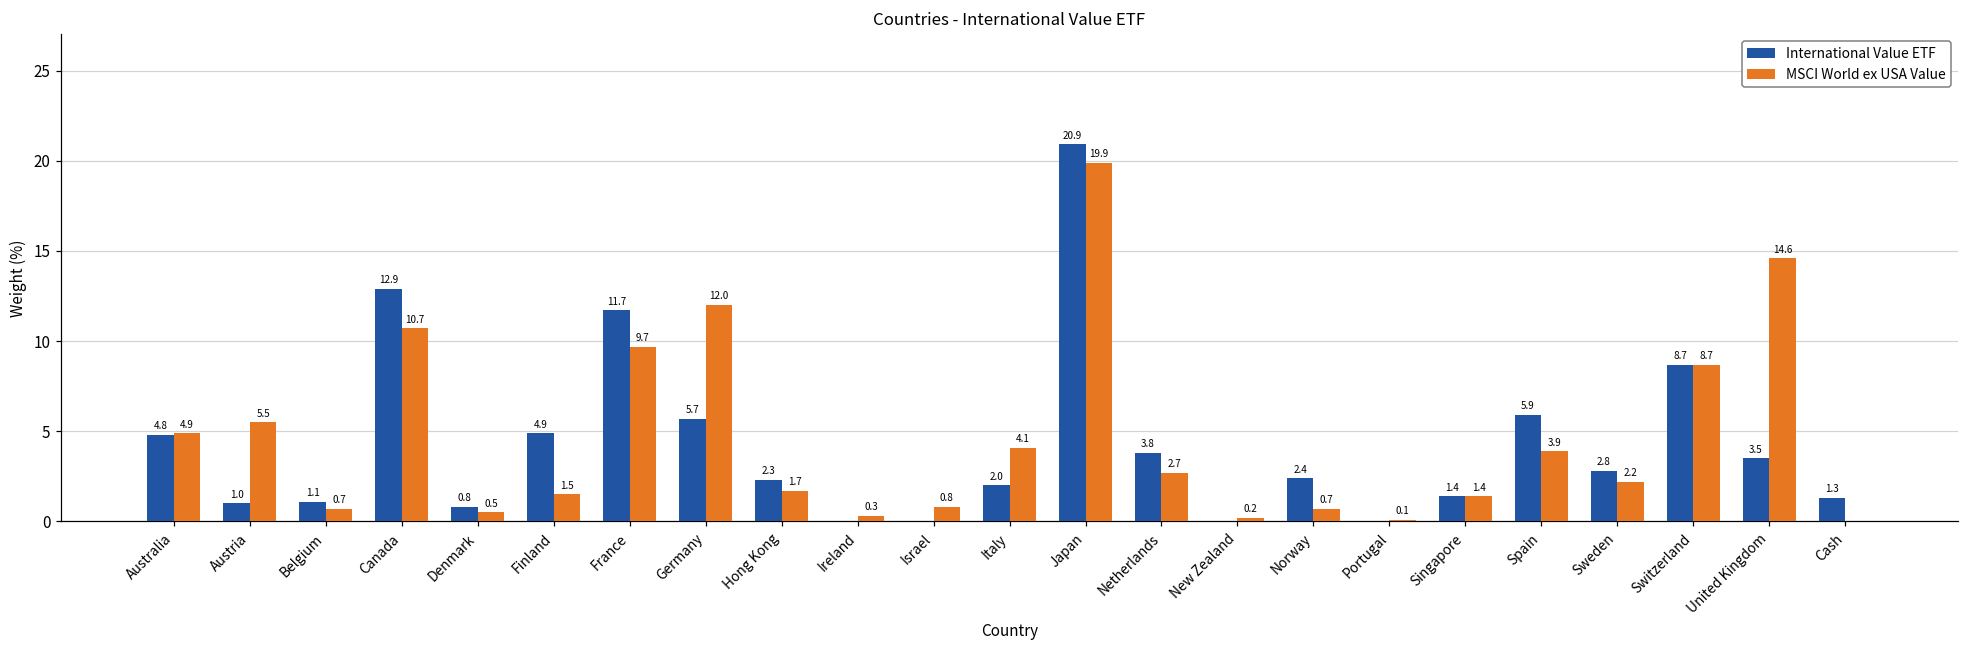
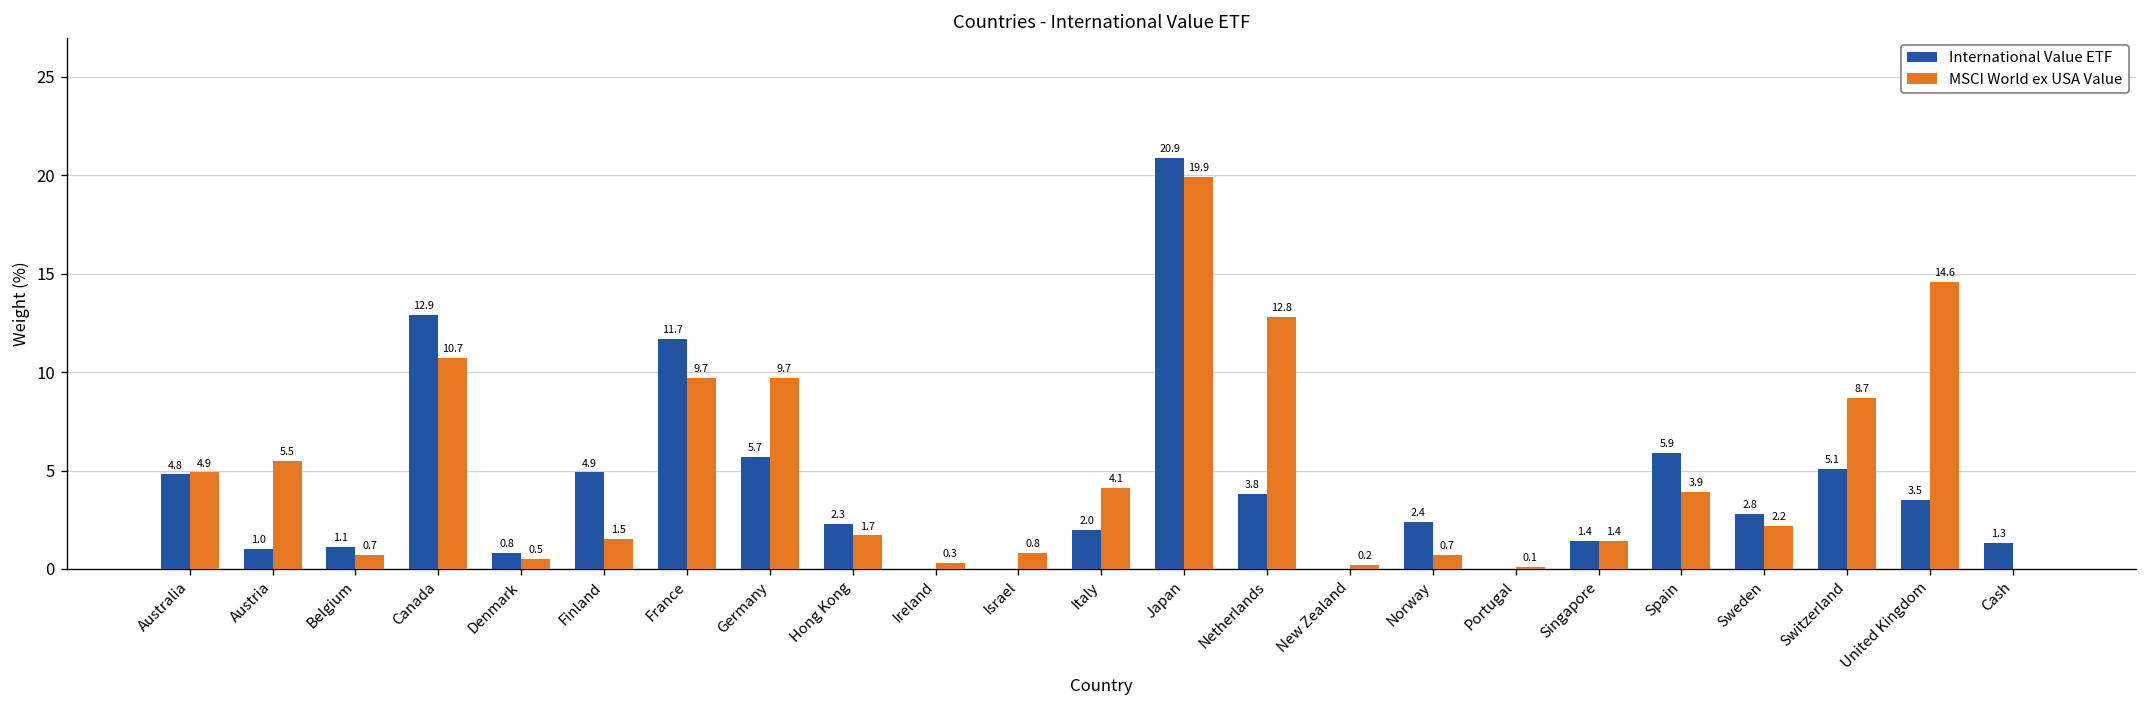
  {
    "International Value ETF": {
      "Australia": 4.8,
      "Austria": 1.0,
      "Belgium": 1.1,
      "Canada": 12.9,
      "Denmark": 0.8,
      "Finland": 4.9,
      "France": 11.7,
      "Germany": 5.7,
      "Hong Kong": 2.3,
      "Italy": 2.0,
      "Japan": 20.9,
      "Netherlands": 3.8,
      "Norway": 2.4,
      "Singapore": 1.4,
      "Spain": 5.9,
      "Sweden": 2.8,
-     "Switzerland": 8.7,
+     "Switzerland": 5.1,
      "United Kingdom": 3.5,
      "Cash": 1.3
    },
    "MSCI World ex USA Value": {
      "Australia": 4.9,
      "Austria": 5.5,
      "Belgium": 0.7,
      "Canada": 10.7,
      "Denmark": 0.5,
      "Finland": 1.5,
      "France": 9.7,
-     "Germany": 12.0,
+     "Germany": 9.7,
      "Hong Kong": 1.7,
      "Ireland": 0.3,
      "Israel": 0.8,
      "Italy": 4.1,
      "Japan": 19.9,
-     "Netherlands": 2.7,
+     "Netherlands": 12.8,
      "New Zealand": 0.2,
      "Norway": 0.7,
      "Portugal": 0.1,
      "Singapore": 1.4,
      "Spain": 3.9,
      "Sweden": 2.2,
      "Switzerland": 8.7,
      "United Kingdom": 14.6
    }
  }
